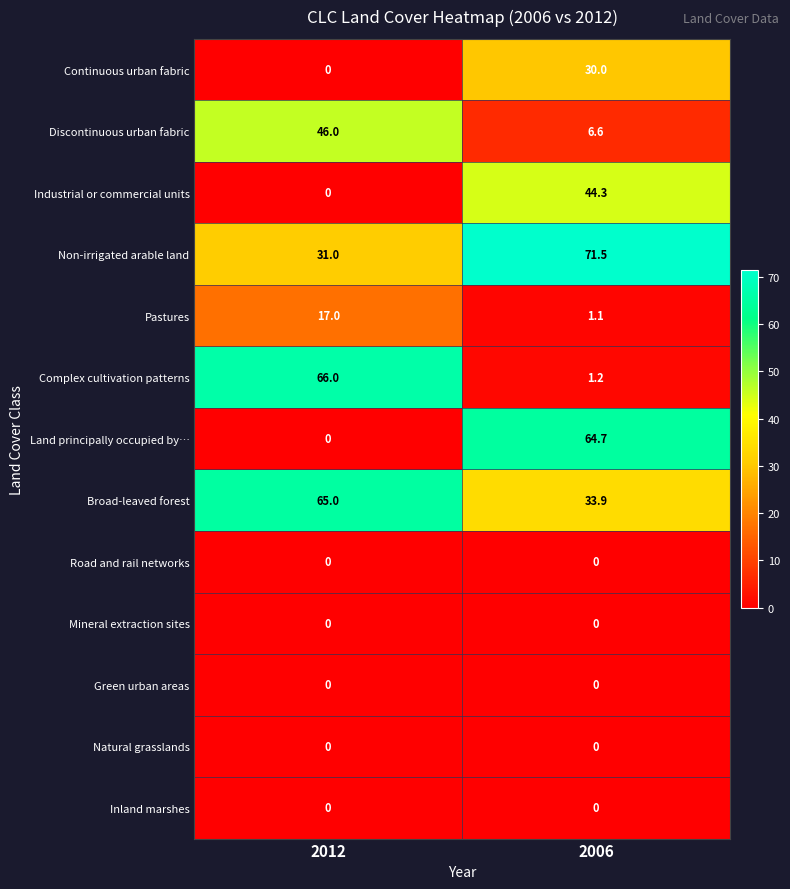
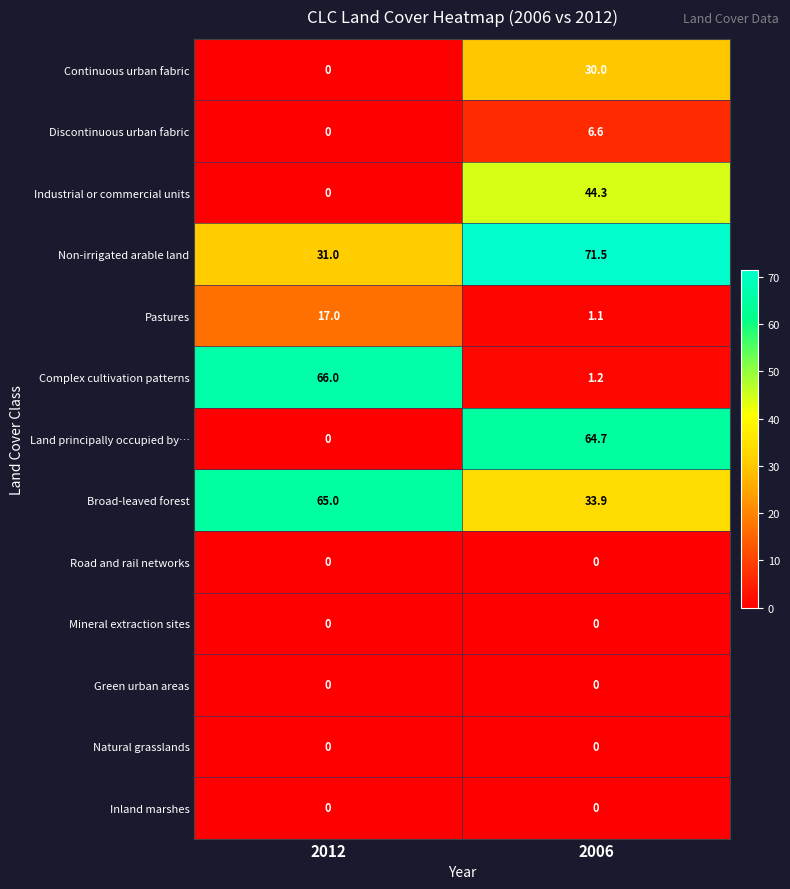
  {
    "Continuous urban fabric": {
      "2012": 0,
      "2006": 30.0
    },
    "Discontinuous urban fabric": {
-     "2012": 46.0,
+     "2012": 0,
      "2006": 6.6
    },
    "Industrial or commercial units": {
      "2012": 0,
      "2006": 44.3
    },
    "Non-irrigated arable land": {
      "2012": 31.0,
      "2006": 71.5
    },
    "Pastures": {
      "2012": 17.0,
      "2006": 1.1
    },
    "Complex cultivation patterns": {
      "2012": 66.0,
      "2006": 1.2
    },
    "Land principally occupied by…": {
      "2012": 0,
      "2006": 64.7
    },
    "Broad-leaved forest": {
      "2012": 65.0,
      "2006": 33.9
    },
    "Road and rail networks": {
      "2012": 0,
      "2006": 0
    },
    "Mineral extraction sites": {
      "2012": 0,
      "2006": 0
    },
    "Green urban areas": {
      "2012": 0,
      "2006": 0
    },
    "Natural grasslands": {
      "2012": 0,
      "2006": 0
    },
    "Inland marshes": {
      "2012": 0,
      "2006": 0
    }
  }
